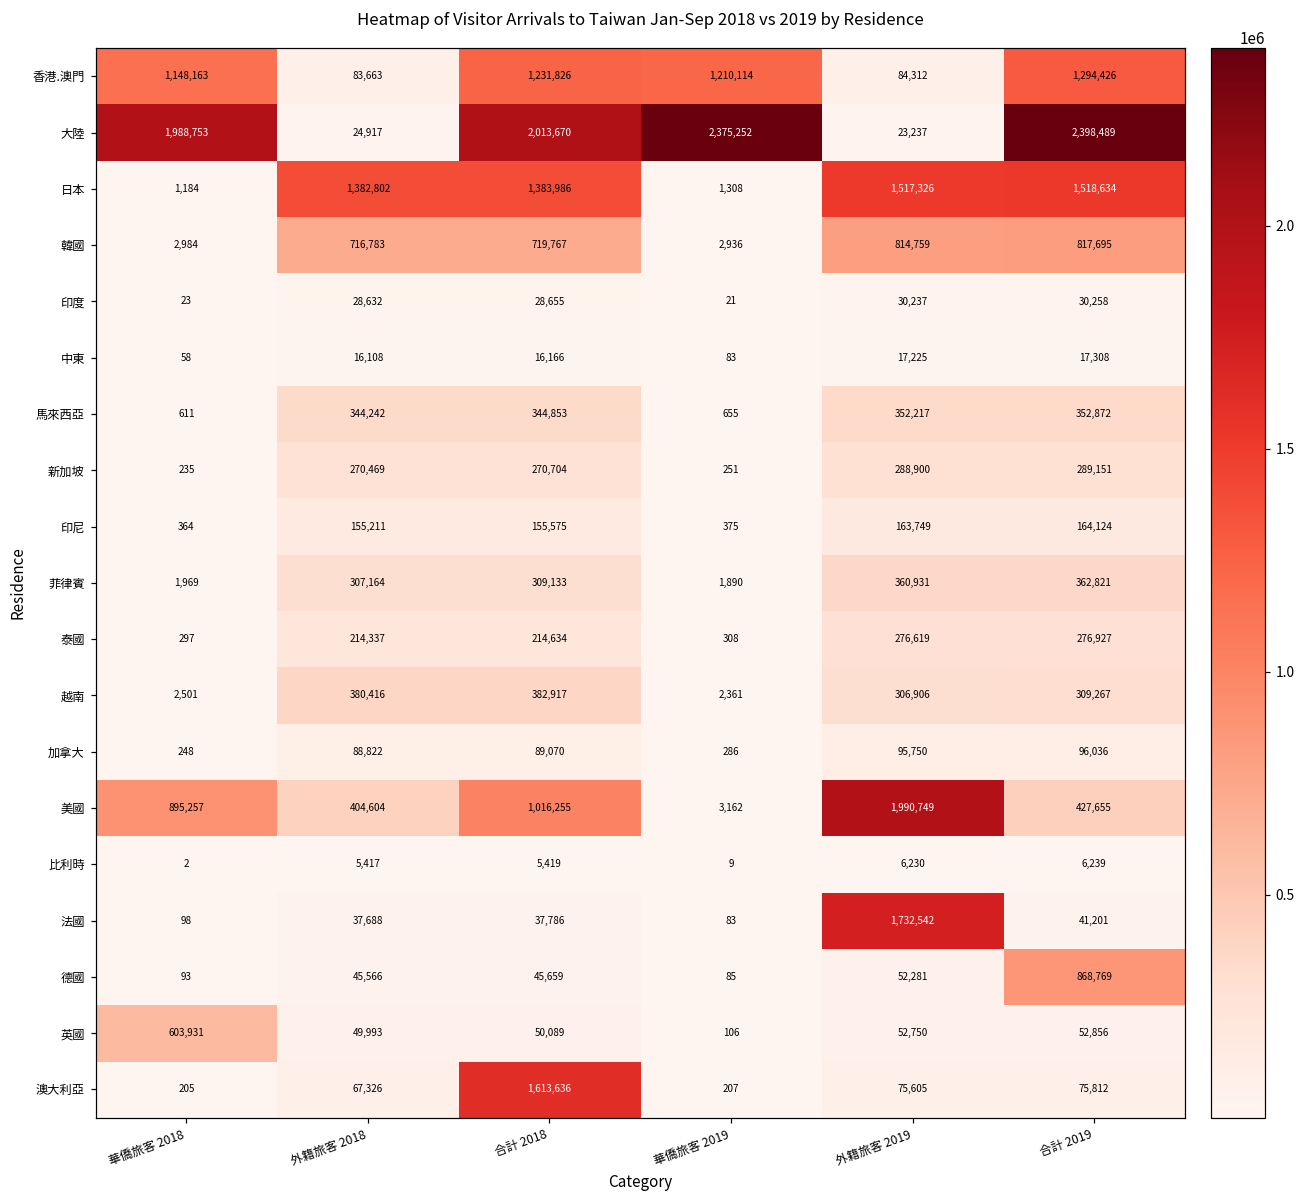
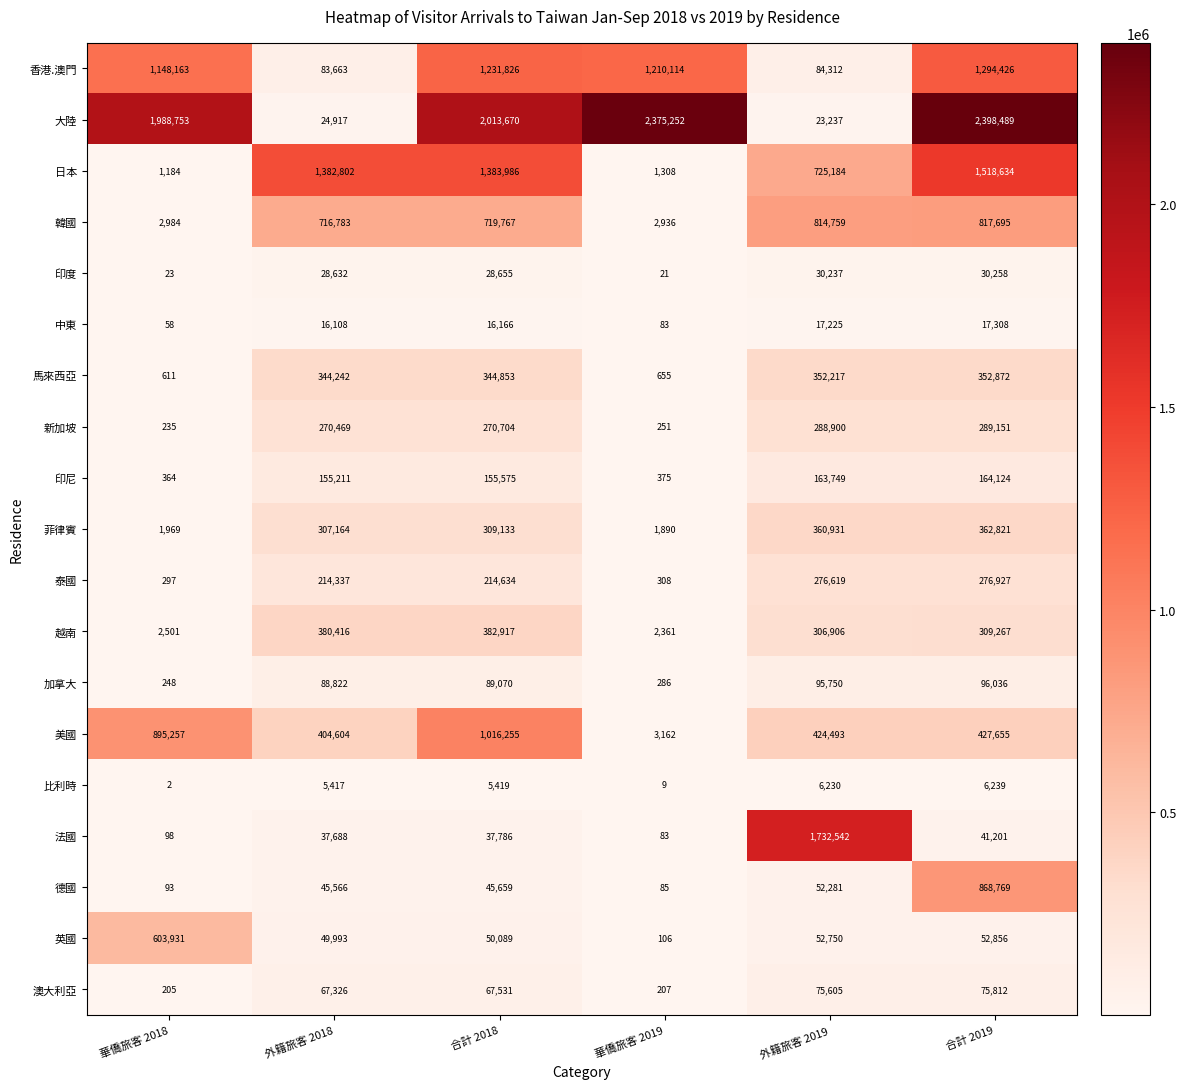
  {
    "香港.澳門": {
      "華僑旅客 2018": "1,148,163",
      "外籍旅客 2018": "83,663",
      "合計 2018": "1,231,826",
      "華僑旅客 2019": "1,210,114",
      "外籍旅客 2019": "84,312",
      "合計 2019": "1,294,426"
    },
    "大陸": {
      "華僑旅客 2018": "1,988,753",
      "外籍旅客 2018": "24,917",
      "合計 2018": "2,013,670",
      "華僑旅客 2019": "2,375,252",
      "外籍旅客 2019": "23,237",
      "合計 2019": "2,398,489"
    },
    "日本": {
      "華僑旅客 2018": "1,184",
      "外籍旅客 2018": "1,382,802",
      "合計 2018": "1,383,986",
      "華僑旅客 2019": "1,308",
-     "外籍旅客 2019": "1,517,326",
+     "外籍旅客 2019": "725,184",
      "合計 2019": "1,518,634"
    },
    "韓國": {
      "華僑旅客 2018": "2,984",
      "外籍旅客 2018": "716,783",
      "合計 2018": "719,767",
      "華僑旅客 2019": "2,936",
      "外籍旅客 2019": "814,759",
      "合計 2019": "817,695"
    },
    "印度": {
      "華僑旅客 2018": "23",
      "外籍旅客 2018": "28,632",
      "合計 2018": "28,655",
      "華僑旅客 2019": "21",
      "外籍旅客 2019": "30,237",
      "合計 2019": "30,258"
    },
    "中東": {
      "華僑旅客 2018": "58",
      "外籍旅客 2018": "16,108",
      "合計 2018": "16,166",
      "華僑旅客 2019": "83",
      "外籍旅客 2019": "17,225",
      "合計 2019": "17,308"
    },
    "馬來西亞": {
      "華僑旅客 2018": "611",
      "外籍旅客 2018": "344,242",
      "合計 2018": "344,853",
      "華僑旅客 2019": "655",
      "外籍旅客 2019": "352,217",
      "合計 2019": "352,872"
    },
    "新加坡": {
      "華僑旅客 2018": "235",
      "外籍旅客 2018": "270,469",
      "合計 2018": "270,704",
      "華僑旅客 2019": "251",
      "外籍旅客 2019": "288,900",
      "合計 2019": "289,151"
    },
    "印尼": {
      "華僑旅客 2018": "364",
      "外籍旅客 2018": "155,211",
      "合計 2018": "155,575",
      "華僑旅客 2019": "375",
      "外籍旅客 2019": "163,749",
      "合計 2019": "164,124"
    },
    "菲律賓": {
      "華僑旅客 2018": "1,969",
      "外籍旅客 2018": "307,164",
      "合計 2018": "309,133",
      "華僑旅客 2019": "1,890",
      "外籍旅客 2019": "360,931",
      "合計 2019": "362,821"
    },
    "泰國": {
      "華僑旅客 2018": "297",
      "外籍旅客 2018": "214,337",
      "合計 2018": "214,634",
      "華僑旅客 2019": "308",
      "外籍旅客 2019": "276,619",
      "合計 2019": "276,927"
    },
    "越南": {
      "華僑旅客 2018": "2,501",
      "外籍旅客 2018": "380,416",
      "合計 2018": "382,917",
      "華僑旅客 2019": "2,361",
      "外籍旅客 2019": "306,906",
      "合計 2019": "309,267"
    },
    "加拿大": {
      "華僑旅客 2018": "248",
      "外籍旅客 2018": "88,822",
      "合計 2018": "89,070",
      "華僑旅客 2019": "286",
      "外籍旅客 2019": "95,750",
      "合計 2019": "96,036"
    },
    "美國": {
      "華僑旅客 2018": "895,257",
      "外籍旅客 2018": "404,604",
      "合計 2018": "1,016,255",
      "華僑旅客 2019": "3,162",
-     "外籍旅客 2019": "1,990,749",
+     "外籍旅客 2019": "424,493",
      "合計 2019": "427,655"
    },
    "比利時": {
      "華僑旅客 2018": "2",
      "外籍旅客 2018": "5,417",
      "合計 2018": "5,419",
      "華僑旅客 2019": "9",
      "外籍旅客 2019": "6,230",
      "合計 2019": "6,239"
    },
    "法國": {
      "華僑旅客 2018": "98",
      "外籍旅客 2018": "37,688",
      "合計 2018": "37,786",
      "華僑旅客 2019": "83",
      "外籍旅客 2019": "1,732,542",
      "合計 2019": "41,201"
    },
    "德國": {
      "華僑旅客 2018": "93",
      "外籍旅客 2018": "45,566",
      "合計 2018": "45,659",
      "華僑旅客 2019": "85",
      "外籍旅客 2019": "52,281",
      "合計 2019": "868,769"
    },
    "英國": {
      "華僑旅客 2018": "603,931",
      "外籍旅客 2018": "49,993",
      "合計 2018": "50,089",
      "華僑旅客 2019": "106",
      "外籍旅客 2019": "52,750",
      "合計 2019": "52,856"
    },
    "澳大利亞": {
      "華僑旅客 2018": "205",
      "外籍旅客 2018": "67,326",
-     "合計 2018": "1,613,636",
+     "合計 2018": "67,531",
      "華僑旅客 2019": "207",
      "外籍旅客 2019": "75,605",
      "合計 2019": "75,812"
    }
  }
